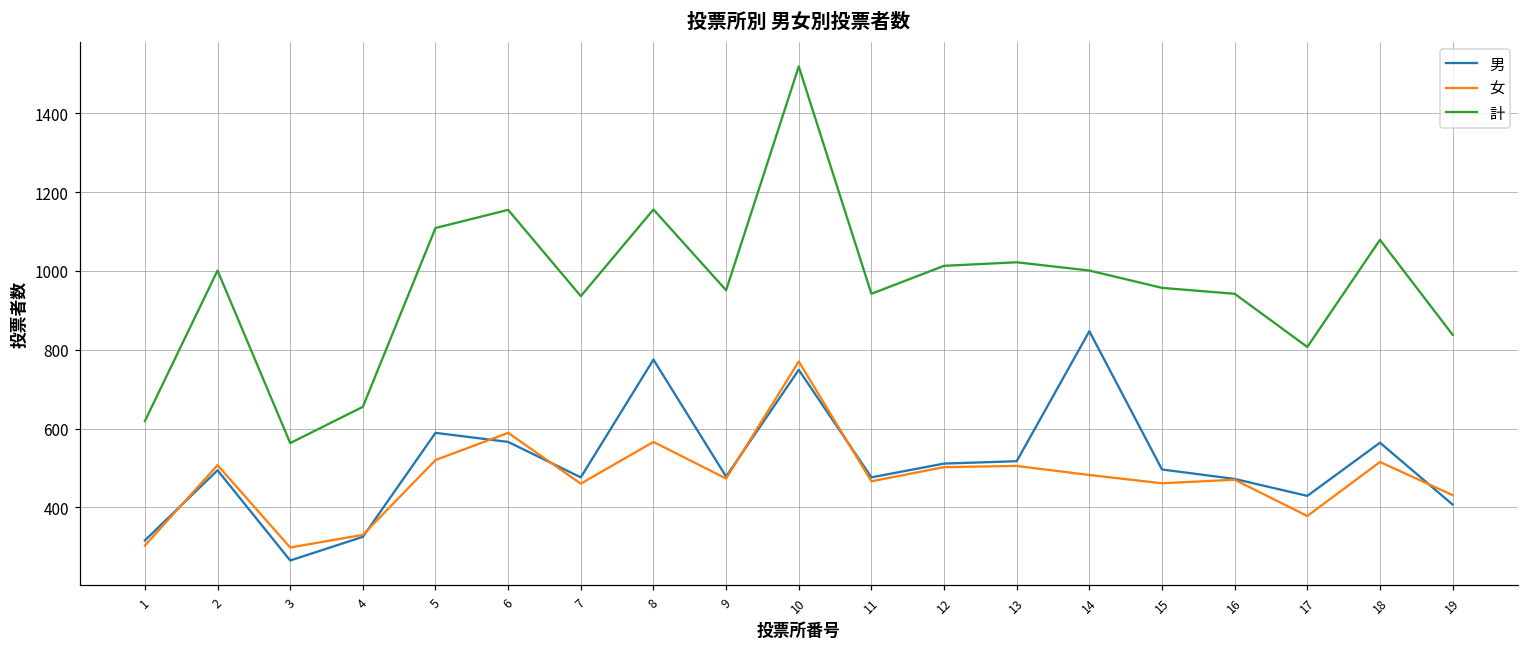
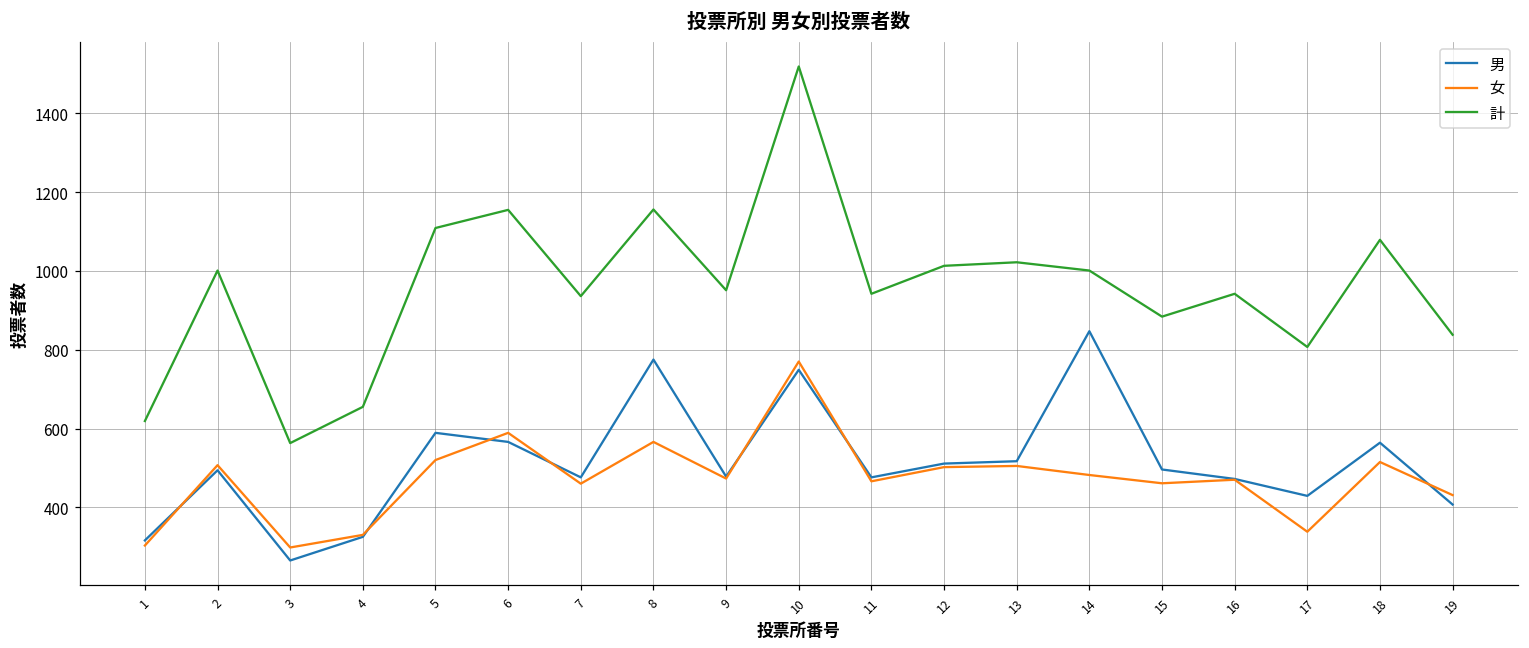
  {
    "男": {
      "1": 320,
      "2": 490,
      "3": 270,
      "5": 590,
      "6": 570,
      "7": 480,
      "8": 780,
      "10": 750,
      "11": 480,
      "12": 510,
      "13": 520,
      "14": 850,
      "15": 500,
      "17": 430,
      "18": 560,
      "19": 410
    },
    "女": {
      "1": 300,
      "2": 510,
      "3": 300,
      "5": 520,
      "6": 590,
      "7": 460,
      "8": 570,
      "10": 770,
      "11": 470,
      "12": 500,
      "13": 510,
      "14": 480,
      "15": 460,
-     "17": 380,
+     "17": 340,
      "18": 520,
      "19": 430
    },
    "計": {
      "1": 620,
      "2": 1000,
      "3": 560,
      "4": 660,
      "5": 1110,
      "6": 1160,
      "7": 940,
      "8": 1160,
      "9": 950,
      "10": 1520,
      "11": 940,
      "12": 1010,
      "13": 1020,
      "14": 1000,
-     "15": 960,
+     "15": 880,
      "16": 940,
      "17": 810,
      "18": 1080,
      "19": 840
    }
  }
